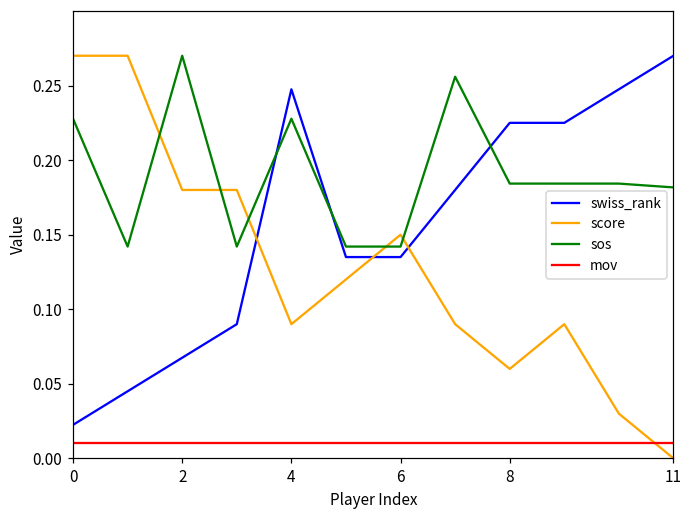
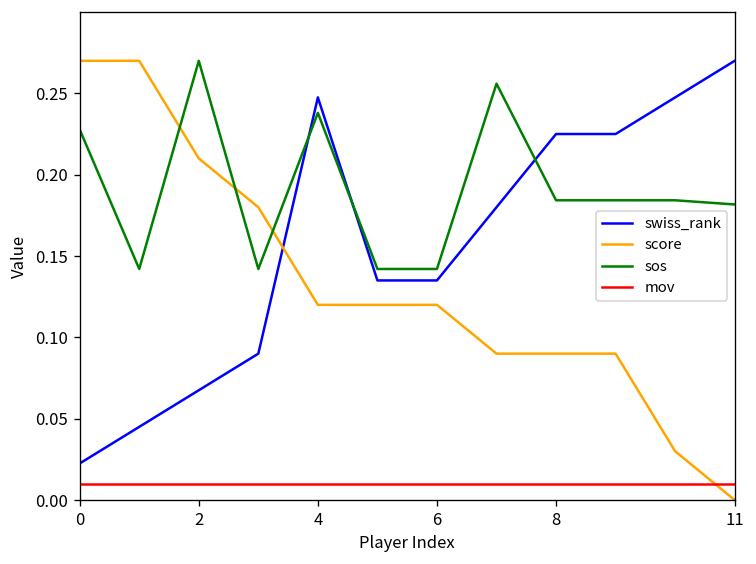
  {
    "swiss_rank": {
      "0": 0.023,
      "2": 0.068,
      "4": 0.248,
      "6": 0.135,
      "8": 0.225,
      "11": 0.270
    },
    "score": {
      "0": 0.270,
-     "2": 0.180,
-     "4": 0.090,
-     "6": 0.150,
-     "8": 0.060,
+     "2": 0.210,
+     "4": 0.120,
+     "6": 0.120,
+     "8": 0.090,
      "11": 0.000
    },
    "sos": {
      "0": 0.228,
      "2": 0.270,
-     "4": 0.228,
+     "4": 0.238,
      "6": 0.142,
      "8": 0.184,
      "11": 0.182
    },
    "mov": {
      "0": 0.010,
      "2": 0.010,
      "4": 0.010,
      "6": 0.010,
      "8": 0.010,
      "11": 0.010
    }
  }
